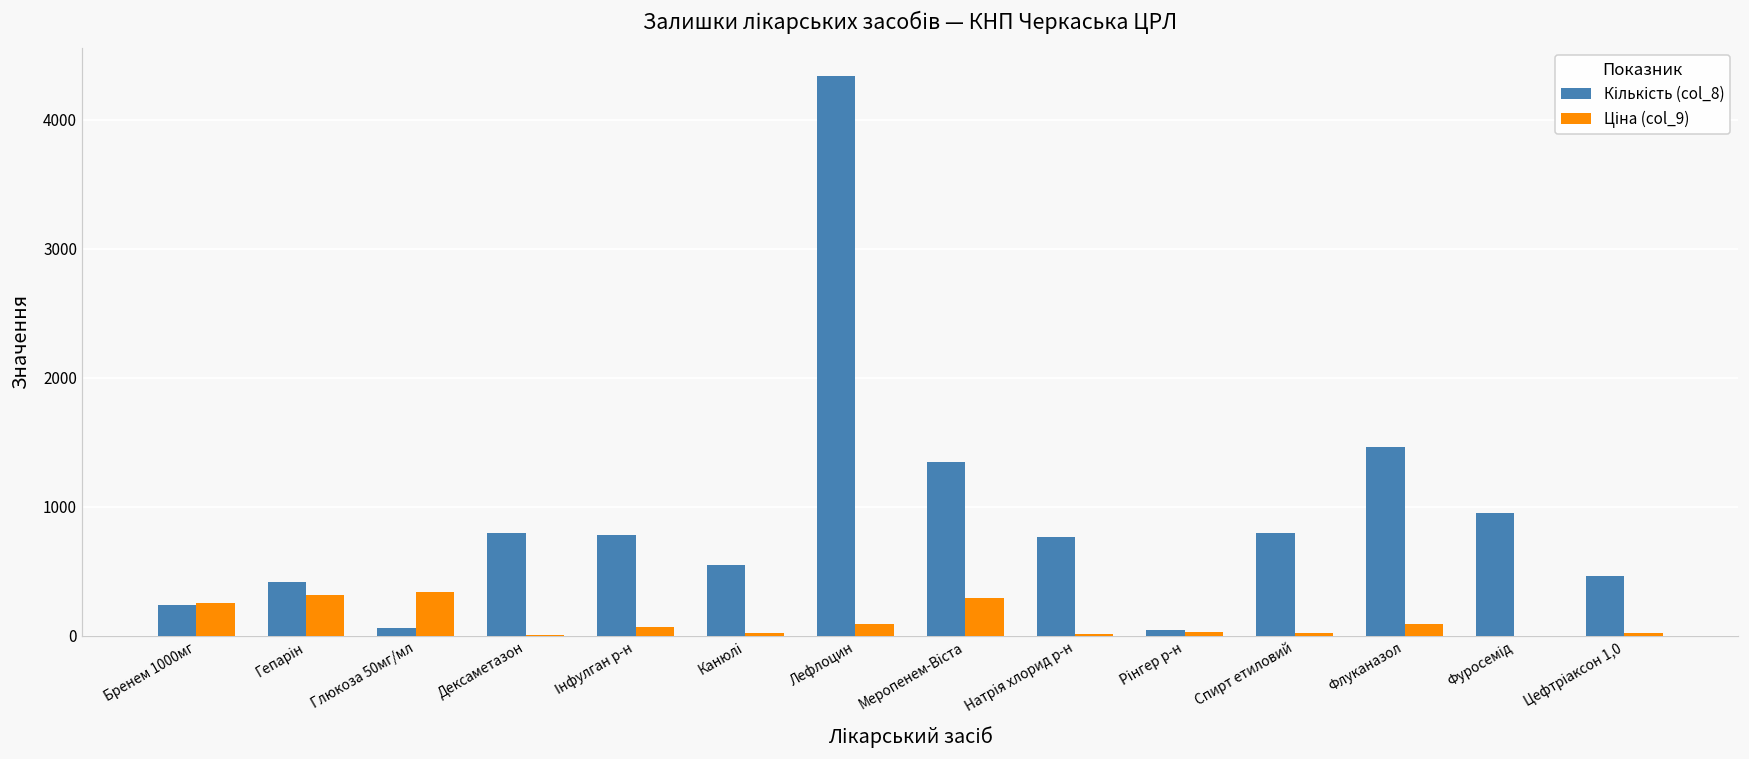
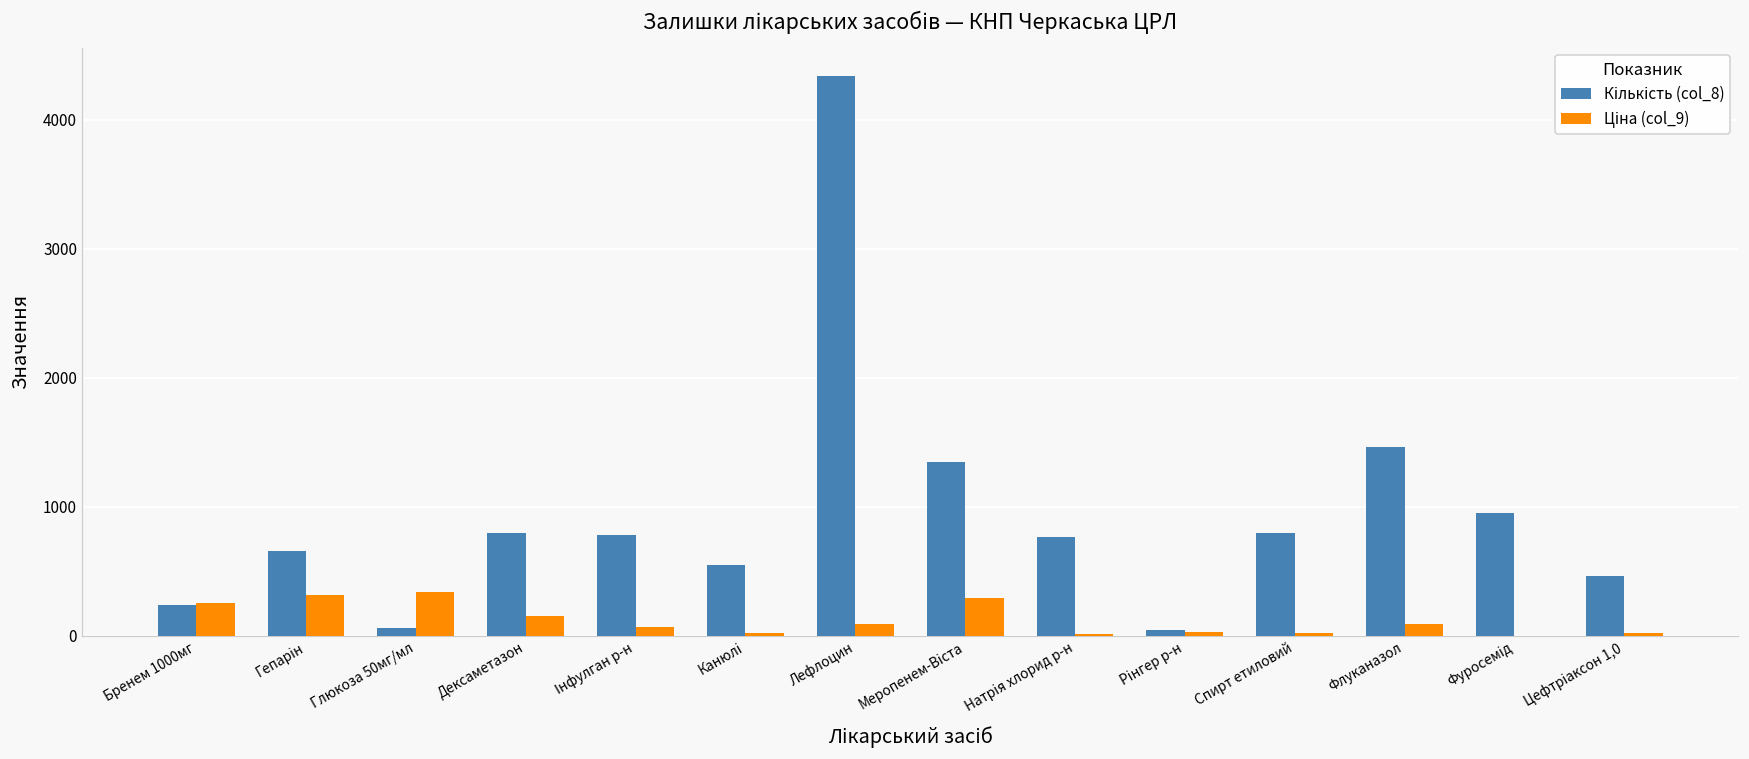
  {
    "Кількість (col_8)": {
      "Бренем 1000мг": 240,
-     "Гепарін": 420,
+     "Гепарін": 650,
      "Глюкоза 50мг/мл": 60,
      "Дексаметазон": 800,
      "Інфулган р-н": 780,
      "Канюлі": 550,
      "Лефлоцин": 4340,
      "Меропенем-Віста": 1350,
      "Натрія хлорид р-н": 770,
      "Рінгер р-н": 50,
      "Спирт етиловий": 800,
      "Флуканазол": 1460,
      "Фуросемід": 950,
      "Цефтріаксон 1,0": 460
    },
    "Ціна (col_9)": {
      "Бренем 1000мг": 260,
      "Гепарін": 320,
      "Глюкоза 50мг/мл": 340,
-     "Дексаметазон": 0,
+     "Дексаметазон": 150,
      "Інфулган р-н": 70,
      "Лефлоцин": 90,
      "Меропенем-Віста": 290,
      "Рінгер р-н": 30,
      "Флуканазол": 90,
      "Цефтріаксон 1,0": 20
    }
  }
